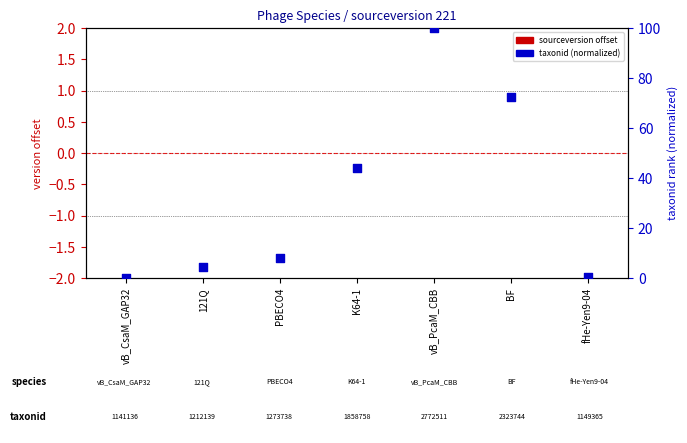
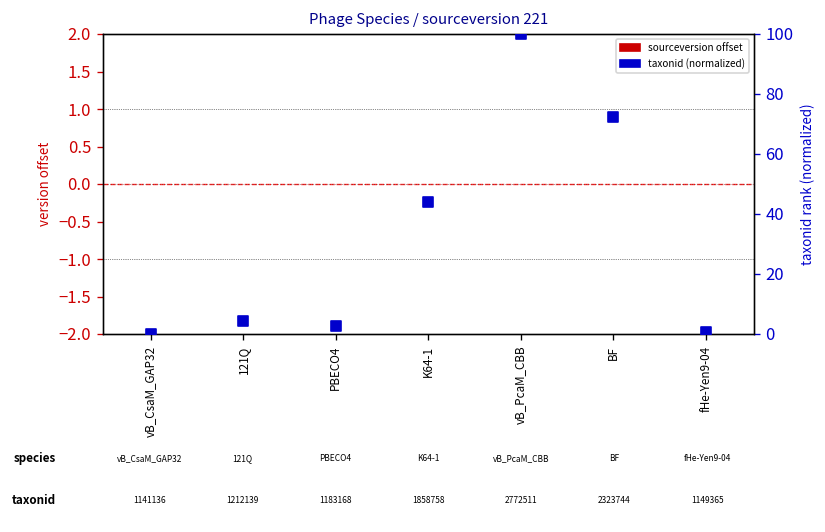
  {
    "taxonid (normalized)": {
-     "PBECO4": 1273738
+     "PBECO4": 1183168
    }
  }
